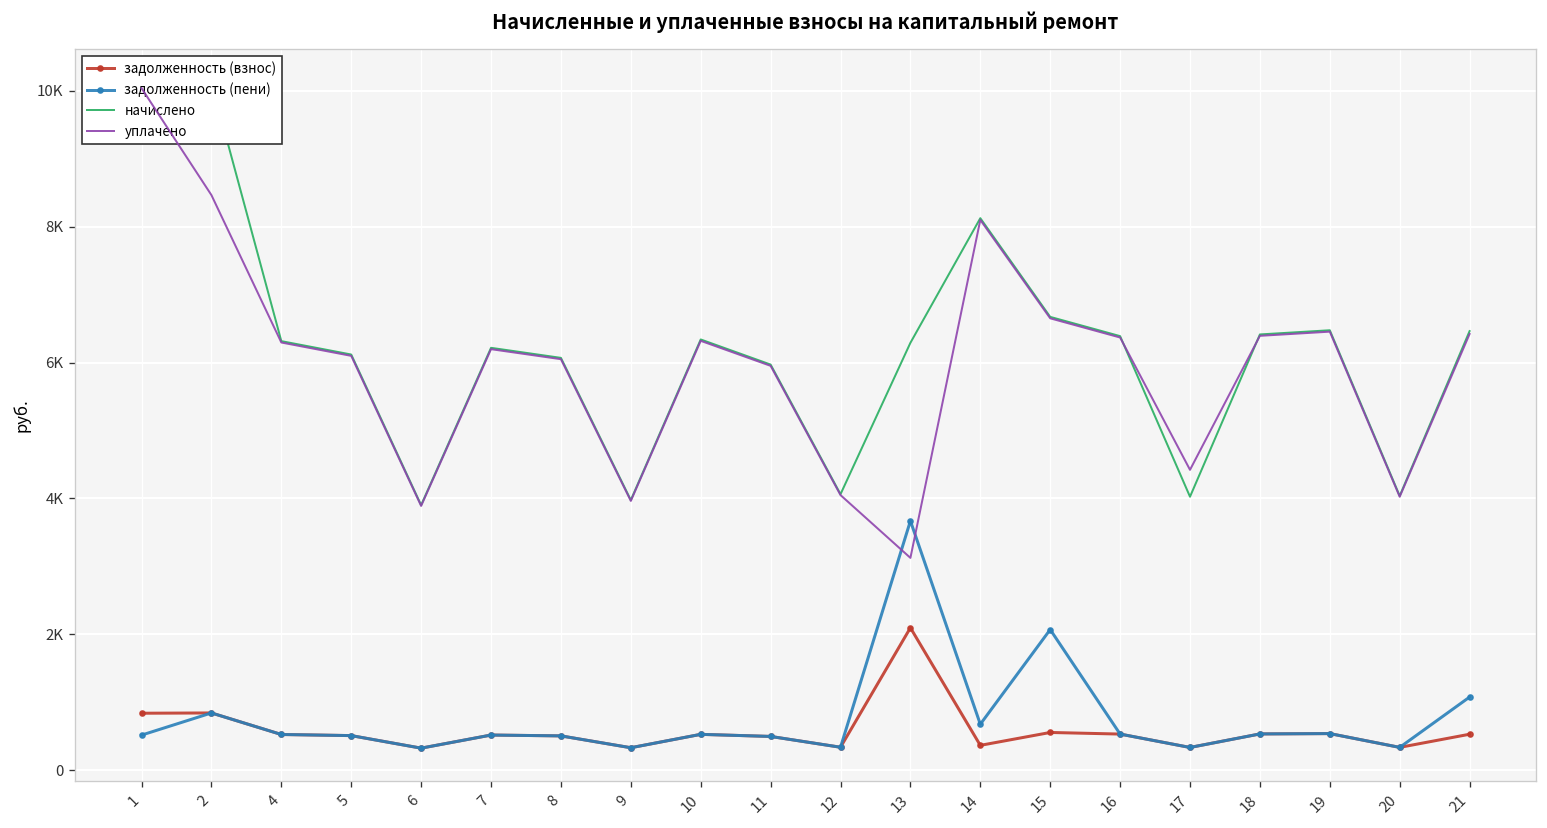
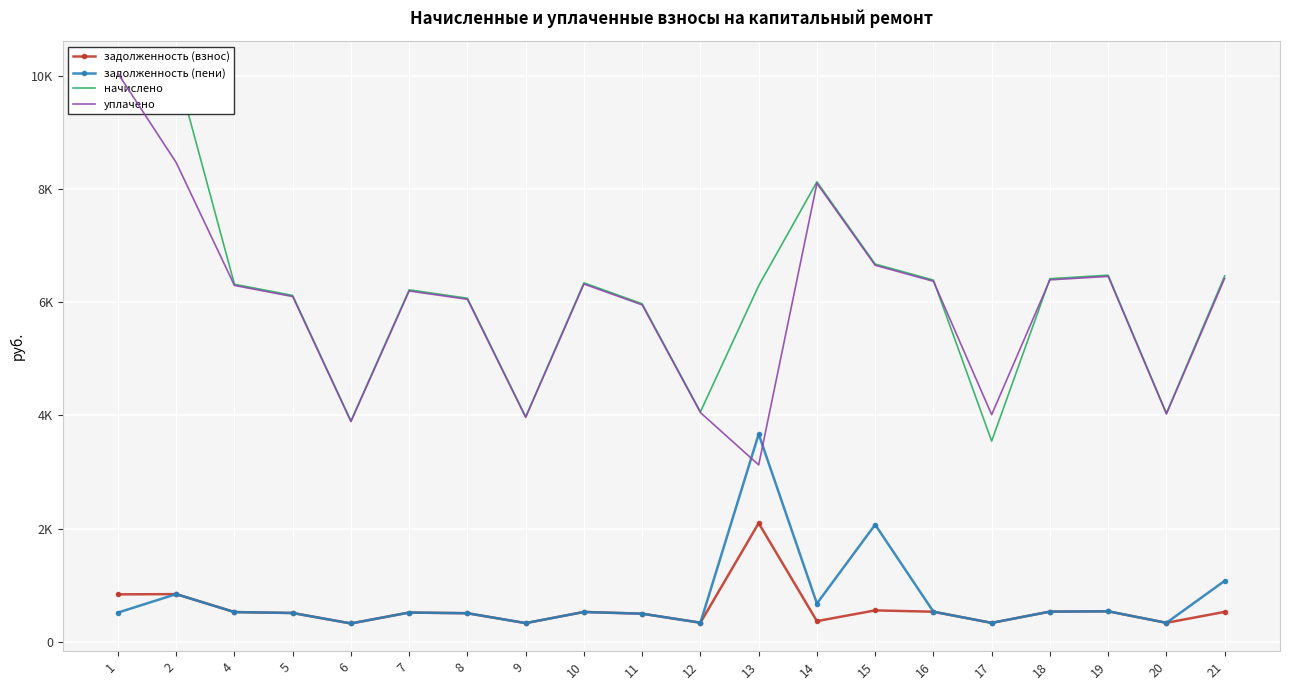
  {
    "задолженность (взнос)": {
      "1": 800,
      "13": 2100,
      "14": 400,
      "15": 600,
      "21": 500
    },
    "задолженность (пени)": {
      "1": 500,
      "13": 3700,
      "14": 700,
      "15": 2100,
      "21": 1100
    },
    "начислено": {
      "13": 6300,
-     "17": 4000
+     "17": 3500
    },
    "уплачено": {
      "2": 8500,
      "13": 3100,
-     "17": 4400
+     "17": 4000
    }
  }
